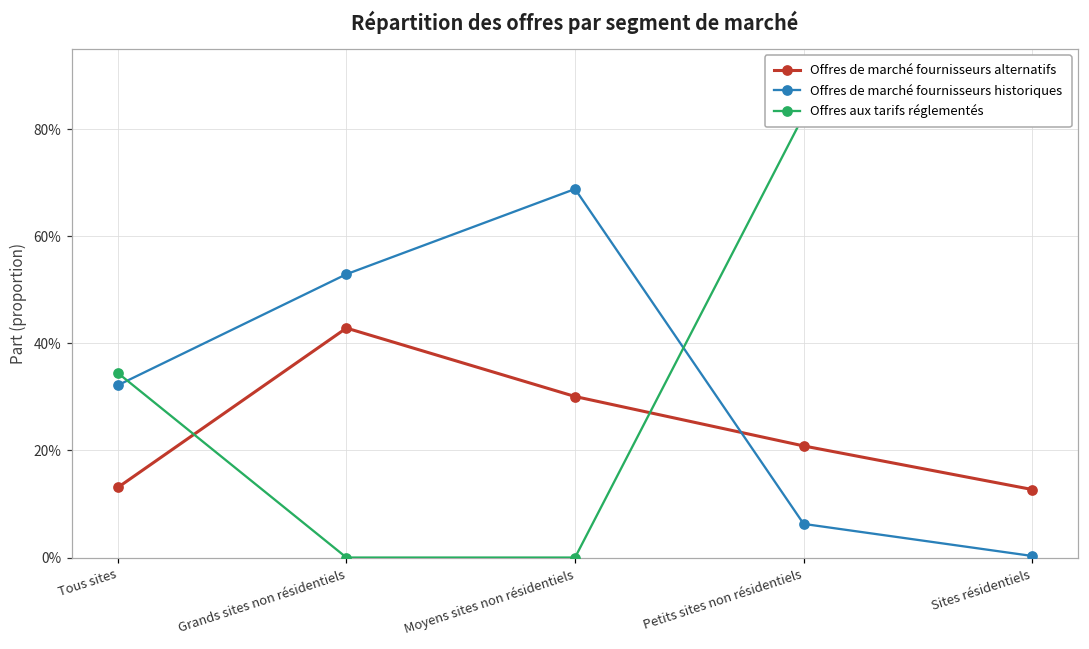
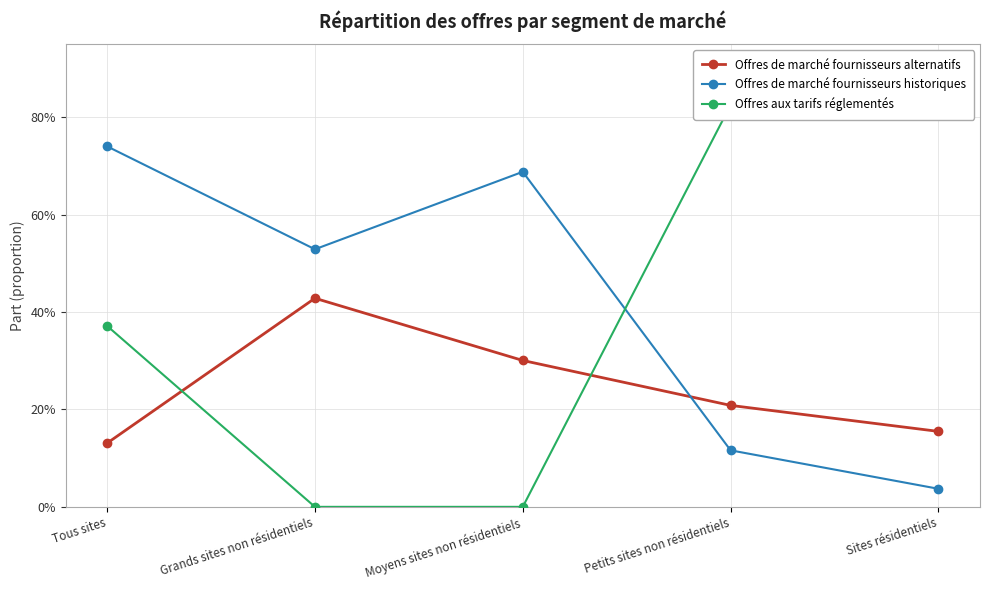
  {
    "Offres de marché fournisseurs alternatifs": {
      "Tous sites": "13%",
      "Grands sites non résidentiels": "43%",
      "Moyens sites non résidentiels": "30%",
      "Petits sites non résidentiels": "21%",
-     "Sites résidentiels": "13%"
+     "Sites résidentiels": "16%"
    },
    "Offres de marché fournisseurs historiques": {
-     "Tous sites": "32%",
+     "Tous sites": "74%",
      "Grands sites non résidentiels": "53%",
      "Moyens sites non résidentiels": "69%",
-     "Petits sites non résidentiels": "6%",
-     "Sites résidentiels": "0%"
+     "Petits sites non résidentiels": "12%",
+     "Sites résidentiels": "4%"
    },
    "Offres aux tarifs réglementés": {
-     "Tous sites": "34%",
+     "Tous sites": "37%",
      "Grands sites non résidentiels": "0%",
      "Moyens sites non résidentiels": "0%"
    }
  }
